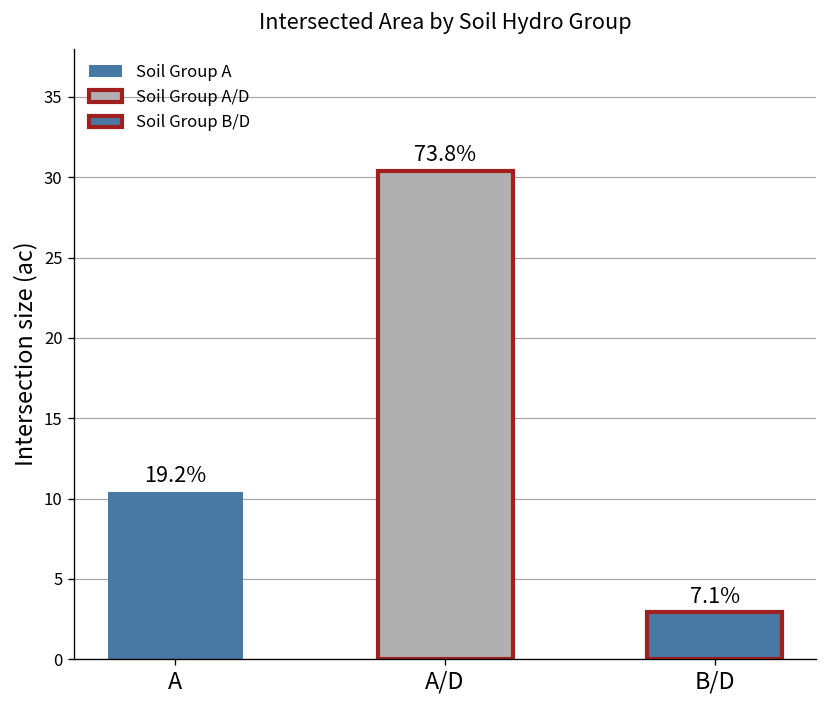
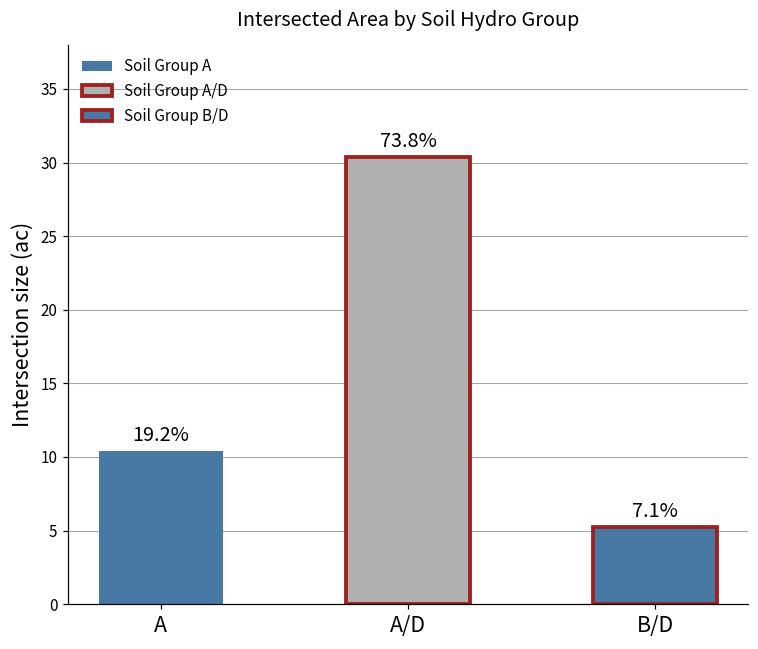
  {
-   "B/D": 2.9
+   "B/D": 5.3
  }
